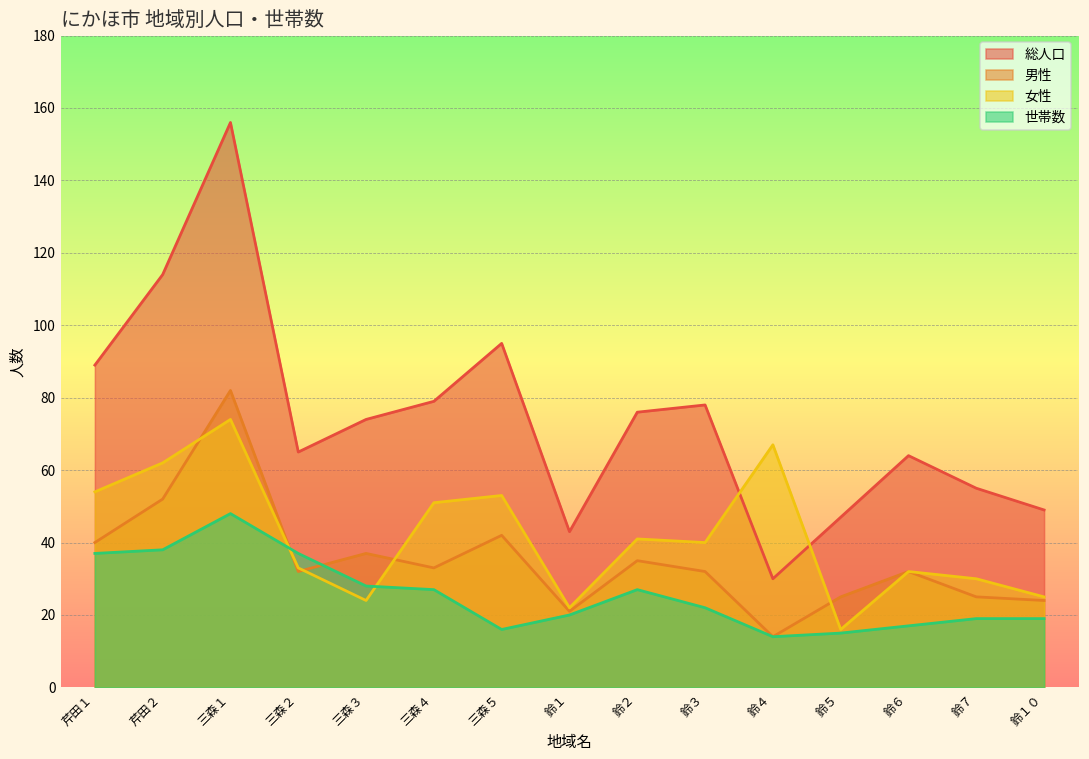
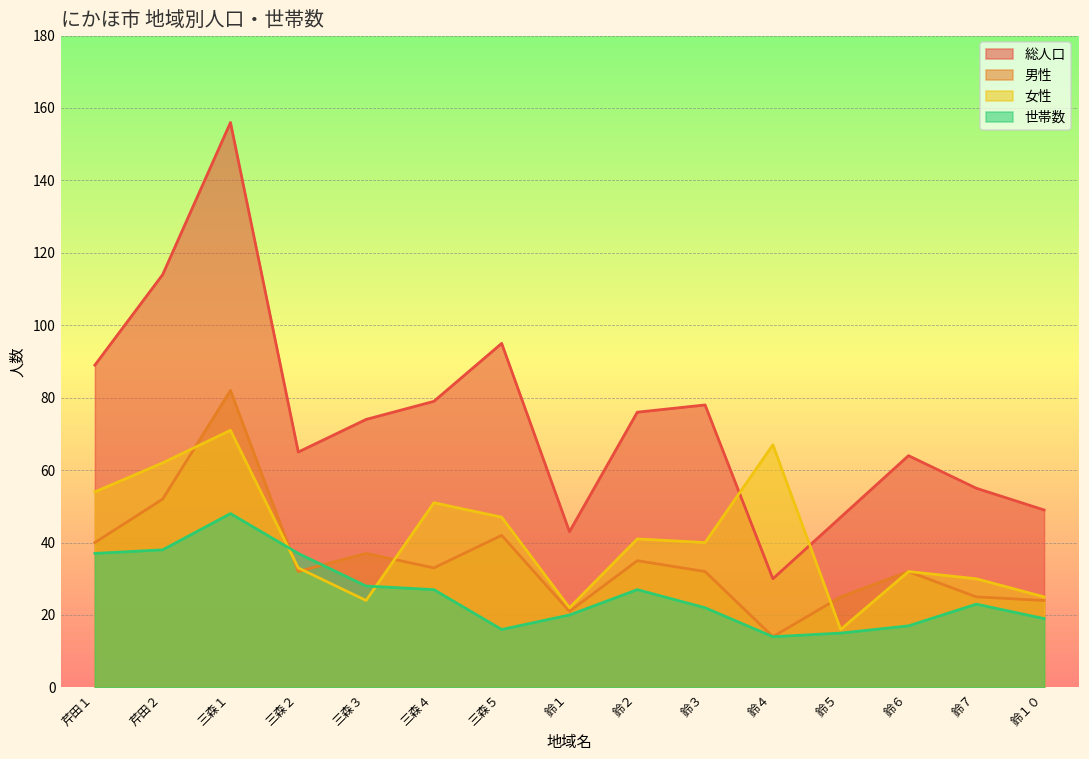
  {
    "女性": {
      "芹田１": 54,
      "芹田２": 62,
-     "三森１": 74,
+     "三森１": 71,
      "三森２": 33,
      "三森３": 24,
      "三森４": 51,
-     "三森５": 53,
+     "三森５": 47,
      "鈴１": 22,
      "鈴２": 41,
      "鈴３": 40,
      "鈴４": 67,
      "鈴５": 16,
      "鈴７": 30,
      "鈴１０": 25
    },
    "世帯数": {
      "芹田１": 37,
      "芹田２": 38,
      "三森１": 48,
      "三森２": 37,
      "三森３": 28,
      "三森４": 27,
      "三森５": 16,
      "鈴１": 20,
      "鈴２": 27,
      "鈴３": 22,
      "鈴５": 15,
      "鈴６": 17,
-     "鈴７": 19,
+     "鈴７": 23,
      "鈴１０": 19
    }
  }
